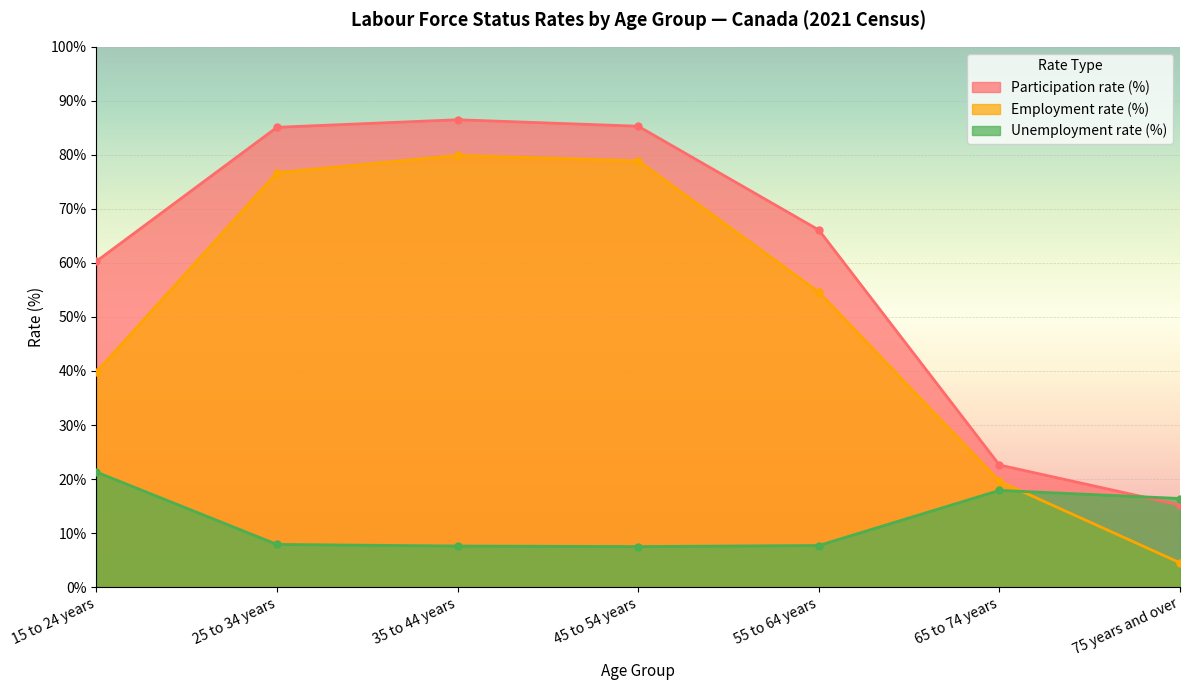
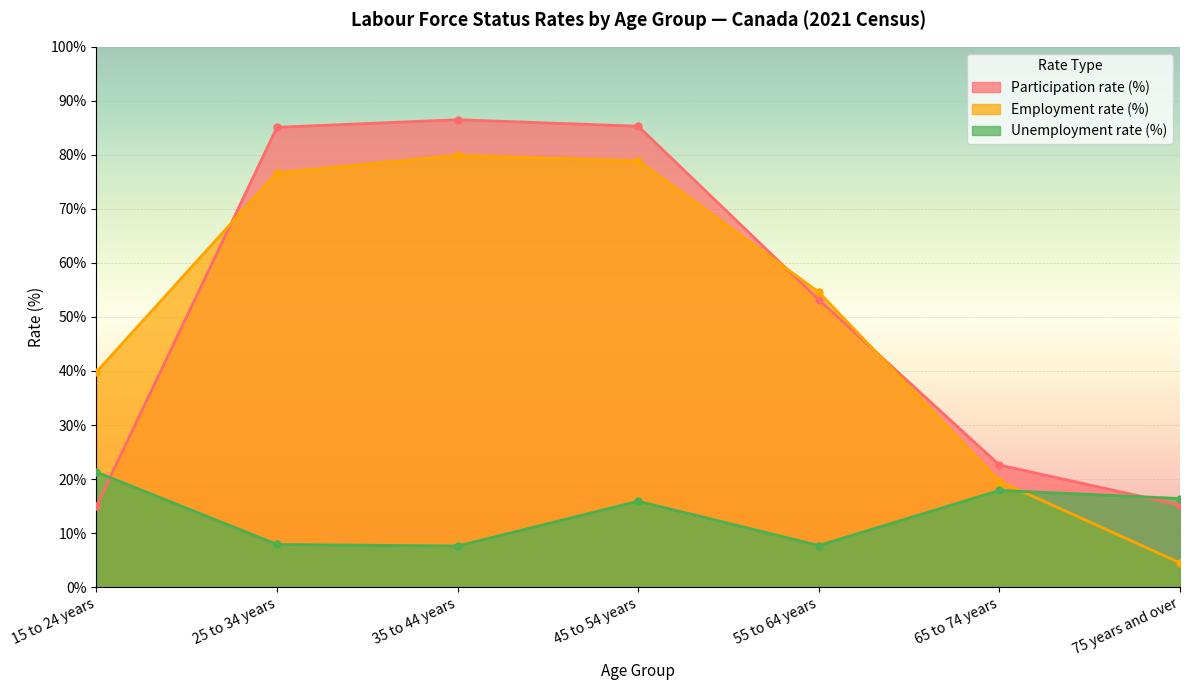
  {
    "Participation rate (%)": {
-     "15 to 24 years": "60%",
+     "15 to 24 years": "15%",
      "25 to 34 years": "85%",
      "35 to 44 years": "87%",
      "45 to 54 years": "85%",
-     "55 to 64 years": "66%",
+     "55 to 64 years": "53%",
      "65 to 74 years": "23%",
      "75 years and over": "15%"
    },
    "Employment rate (%)": {
      "15 to 24 years": "40%",
      "25 to 34 years": "77%",
      "35 to 44 years": "80%",
      "45 to 54 years": "79%",
      "55 to 64 years": "55%",
      "65 to 74 years": "20%",
      "75 years and over": "5%"
    },
    "Unemployment rate (%)": {
      "15 to 24 years": "21%",
      "25 to 34 years": "8%",
      "35 to 44 years": "8%",
-     "45 to 54 years": "8%",
+     "45 to 54 years": "16%",
      "55 to 64 years": "8%",
      "65 to 74 years": "18%",
      "75 years and over": "16%"
    }
  }
